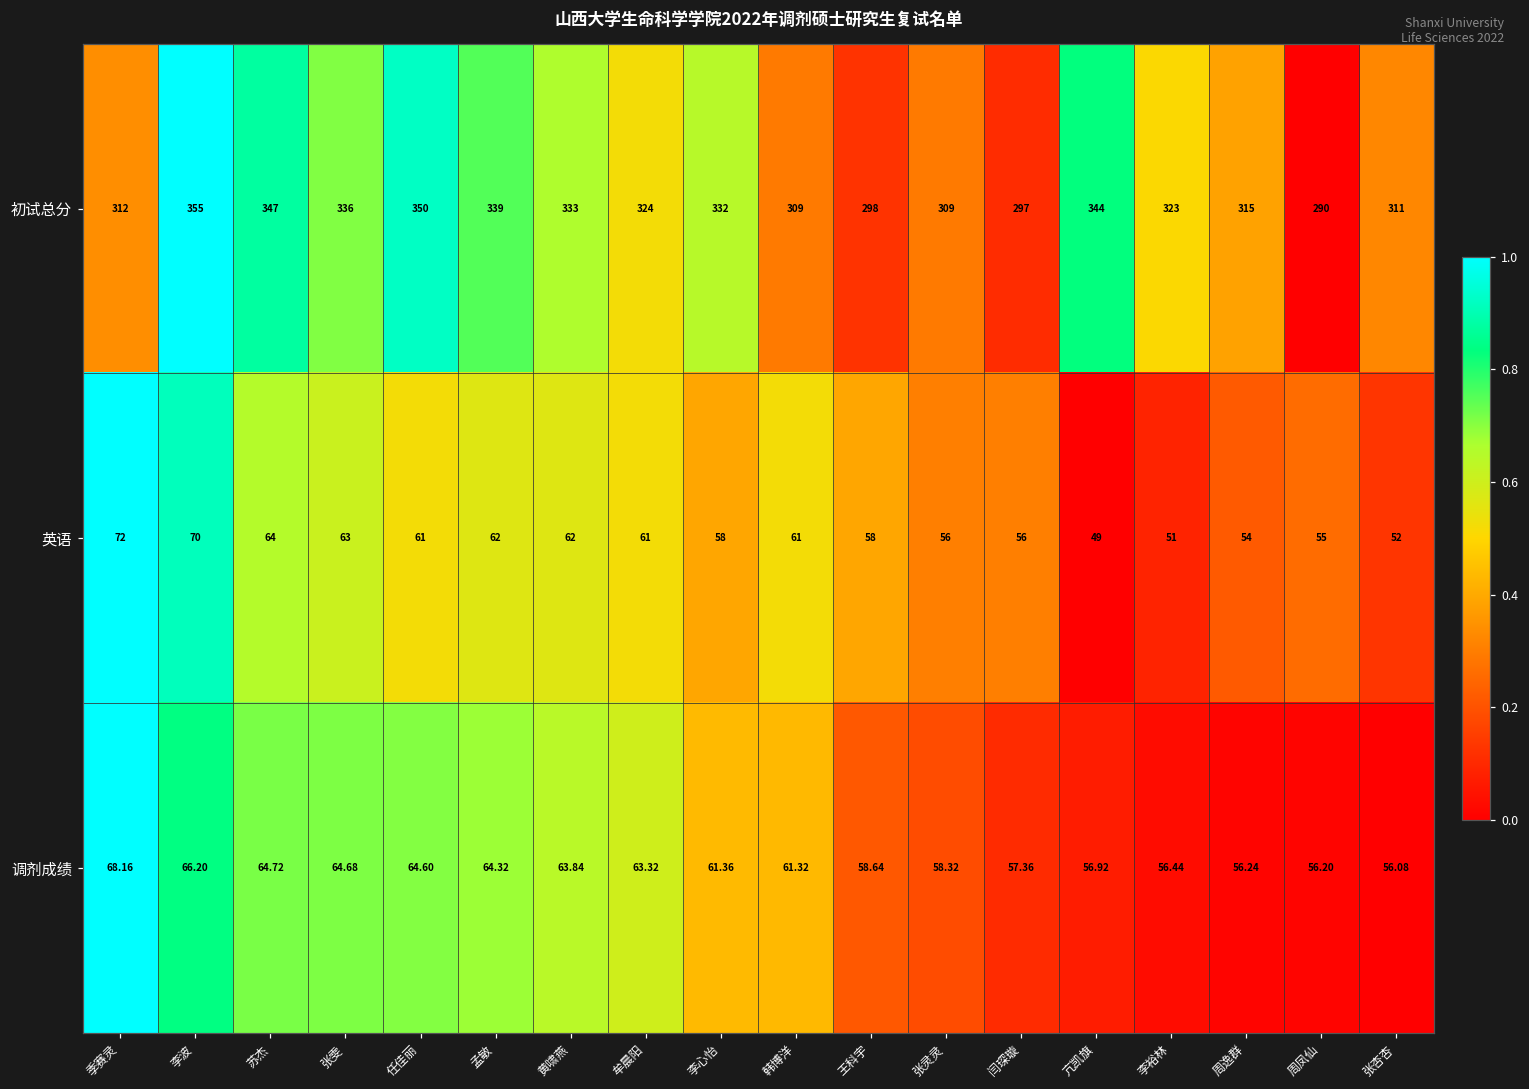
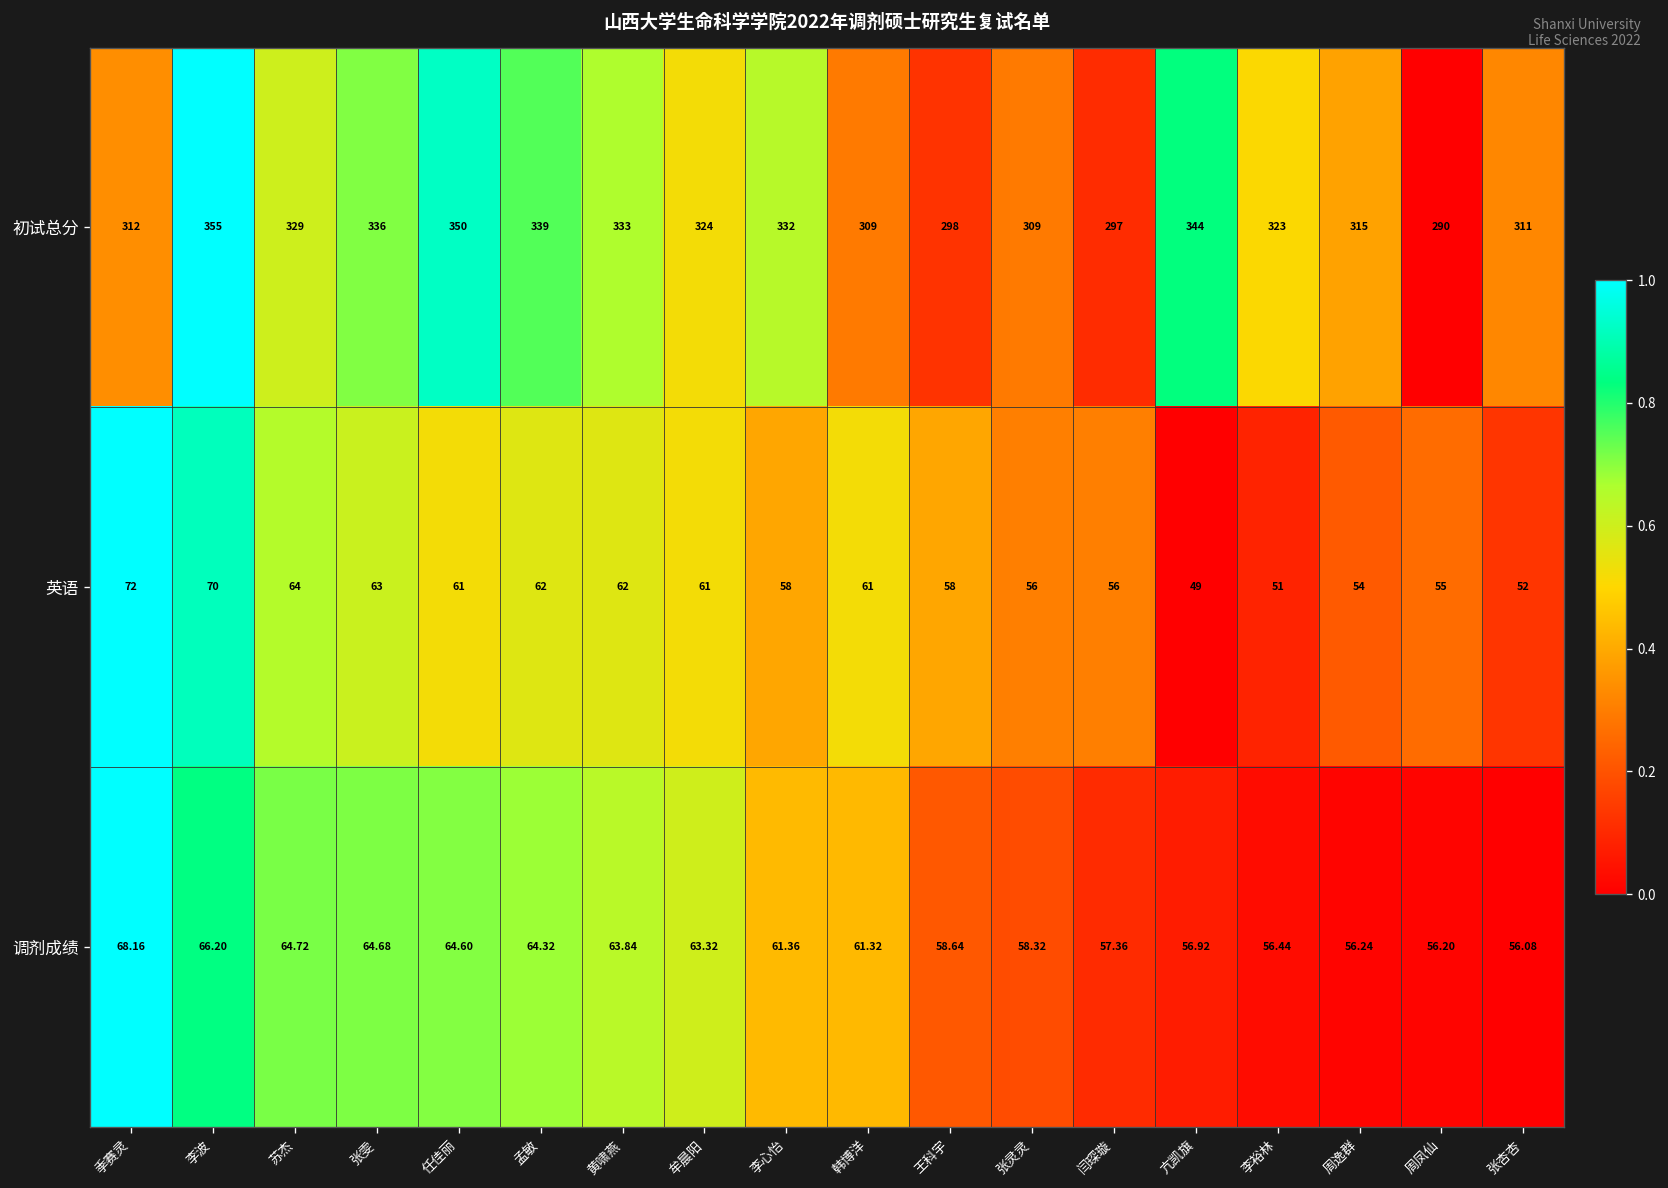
  {
    "初试总分": {
      "季赛灵": 312,
      "李波": 355,
-     "苏杰": 347,
+     "苏杰": 329,
      "张雯": 336,
      "任佳丽": 350,
      "孟敏": 339,
      "黄啸燕": 333,
      "牟晨阳": 324,
      "李心怡": 332,
      "韩博洋": 309,
      "王科宇": 298,
      "张灵灵": 309,
      "闫琛璇": 297,
      "亢凯旗": 344,
      "李裕林": 323,
      "周逸群": 315,
      "周凤仙": 290,
      "张杏杏": 311
    },
    "英语": {
      "季赛灵": 72,
      "李波": 70,
      "苏杰": 64,
      "张雯": 63,
      "任佳丽": 61,
      "孟敏": 62,
      "黄啸燕": 62,
      "牟晨阳": 61,
      "李心怡": 58,
      "韩博洋": 61,
      "王科宇": 58,
      "张灵灵": 56,
      "闫琛璇": 56,
      "亢凯旗": 49,
      "李裕林": 51,
      "周逸群": 54,
      "周凤仙": 55,
      "张杏杏": 52
    },
    "调剂成绩": {
      "季赛灵": 68.16,
      "李波": 66.20,
      "苏杰": 64.72,
      "张雯": 64.68,
      "任佳丽": 64.60,
      "孟敏": 64.32,
      "黄啸燕": 63.84,
      "牟晨阳": 63.32,
      "李心怡": 61.36,
      "韩博洋": 61.32,
      "王科宇": 58.64,
      "张灵灵": 58.32,
      "闫琛璇": 57.36,
      "亢凯旗": 56.92,
      "李裕林": 56.44,
      "周逸群": 56.24,
      "周凤仙": 56.20,
      "张杏杏": 56.08
    }
  }
